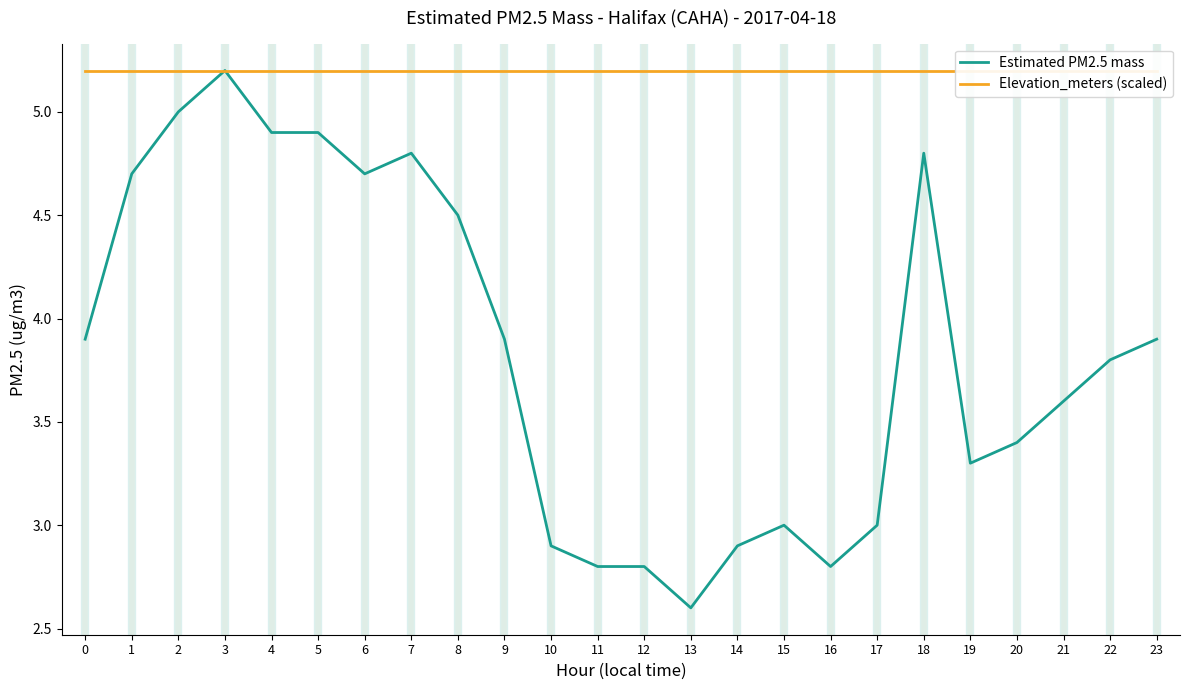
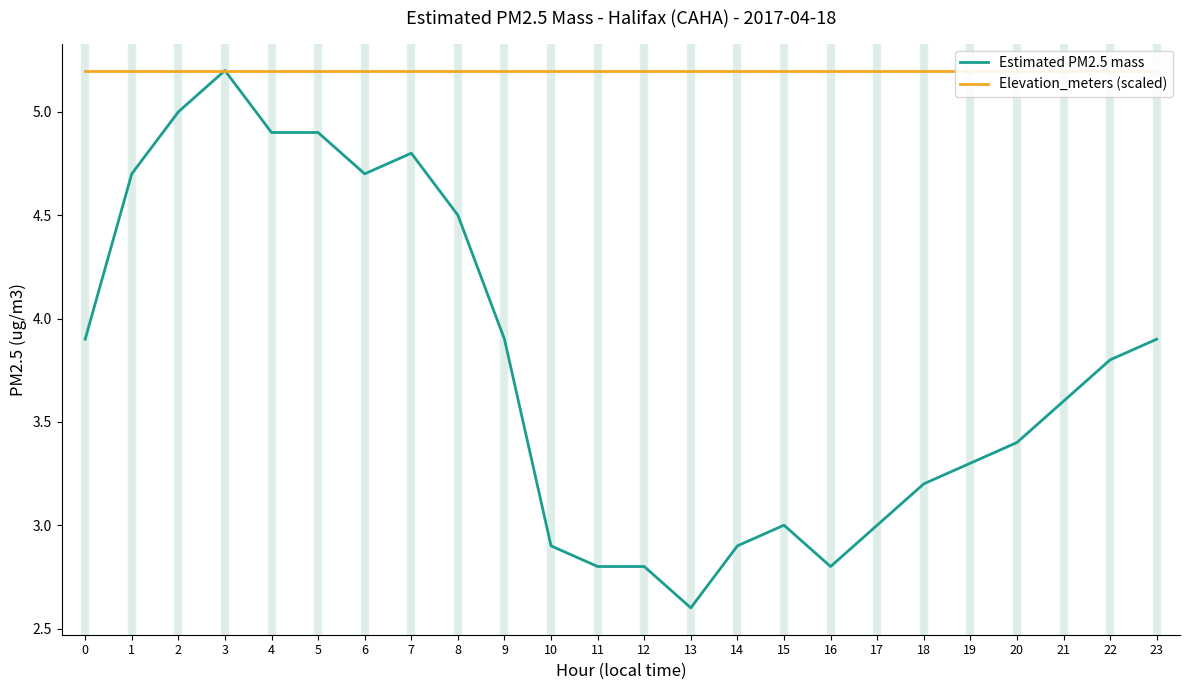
  {
    "Estimated PM2.5 mass": {
      "0": 3.9,
      "1": 4.7,
      "2": 5.0,
      "4": 4.9,
      "5": 4.9,
      "6": 4.7,
      "7": 4.8,
      "8": 4.5,
      "9": 3.9,
      "10": 2.9,
      "11": 2.8,
      "12": 2.8,
      "13": 2.6,
      "14": 2.9,
      "15": 3.0,
      "16": 2.8,
      "17": 3.0,
-     "18": 4.8,
+     "18": 3.2,
      "19": 3.3,
      "20": 3.4,
      "21": 3.6,
      "22": 3.8,
      "23": 3.9
    },
    "Elevation_meters (scaled)": {
      "0": 5.2,
      "1": 5.2,
      "2": 5.2,
      "4": 5.2,
      "5": 5.2,
      "6": 5.2,
      "7": 5.2,
      "8": 5.2,
      "9": 5.2,
      "10": 5.2,
      "11": 5.2,
      "12": 5.2,
      "13": 5.2,
      "14": 5.2,
      "15": 5.2,
      "16": 5.2,
      "17": 5.2,
      "18": 5.2
    }
  }
